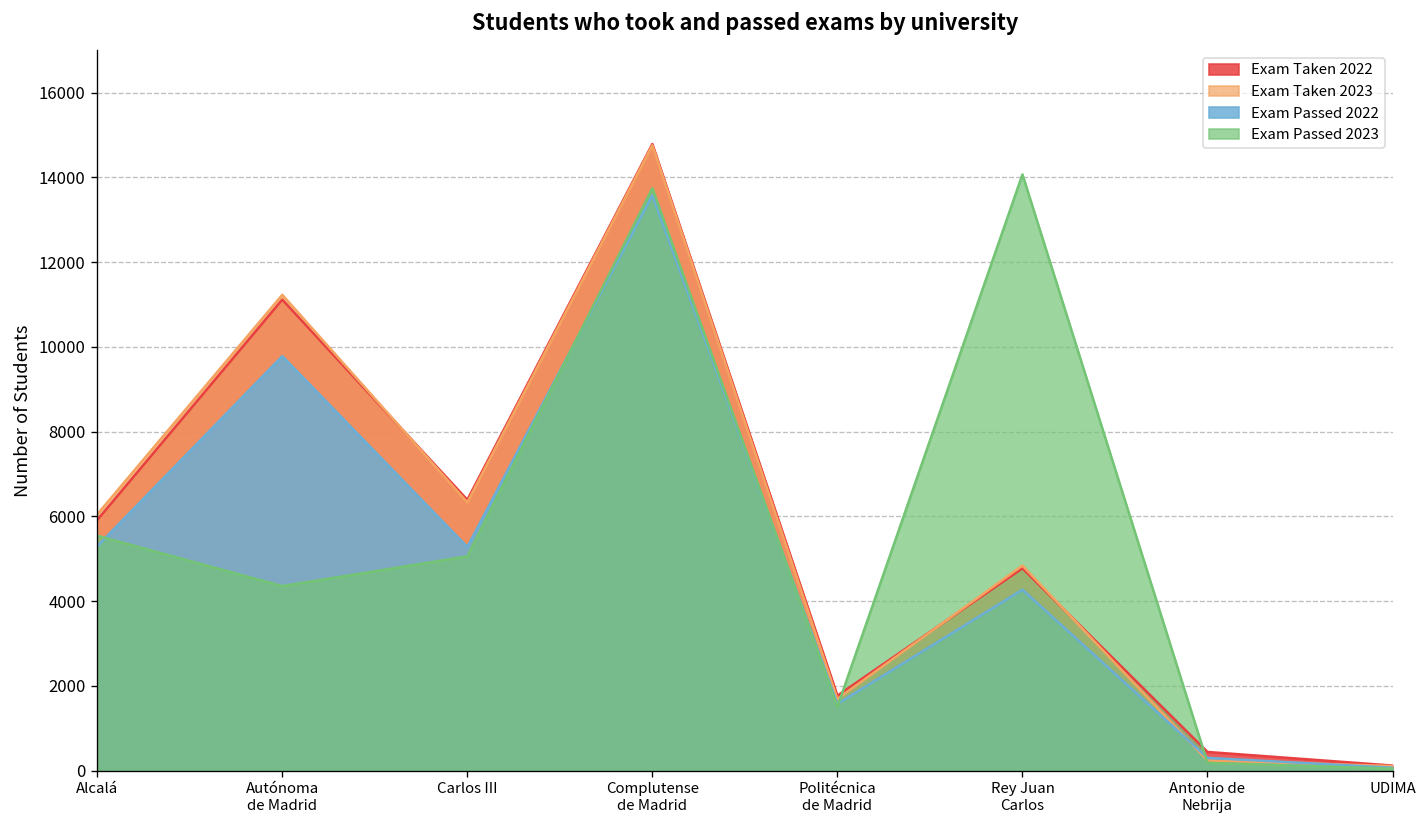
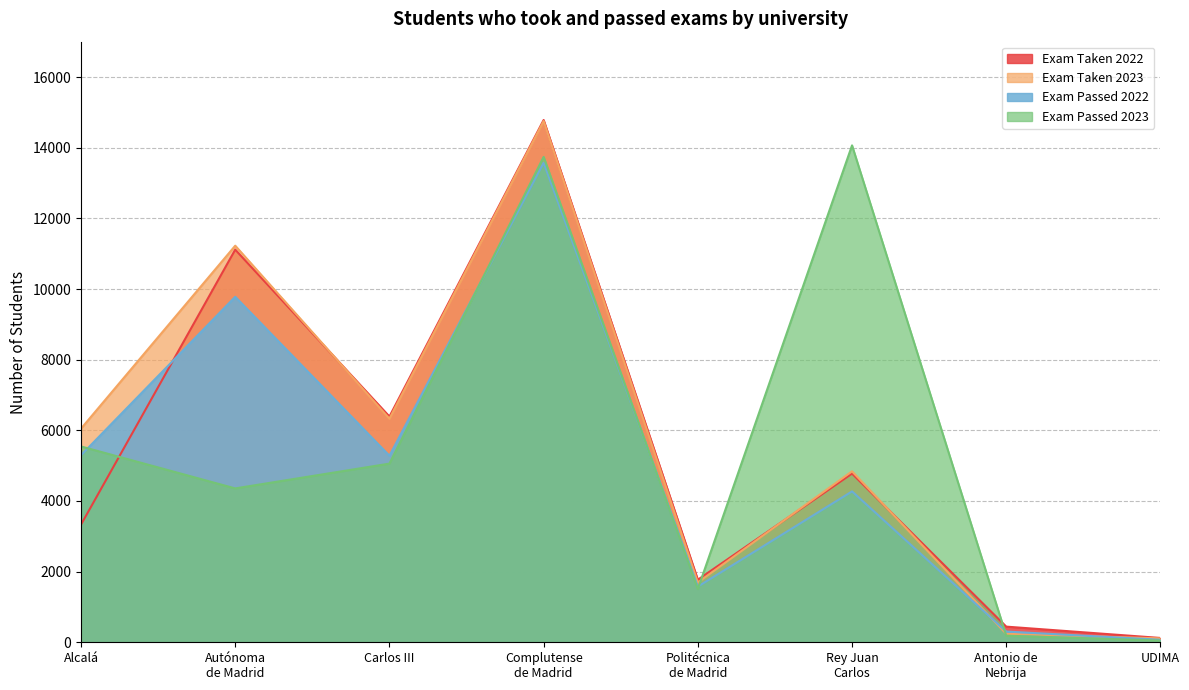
  {
    "Exam Taken 2022": {
-     "Alcalá": 5900,
+     "Alcalá": 3300,
      "Autónoma de Madrid": 11100,
      "Politécnica de Madrid": 1800,
      "Antonio de Nebrija": 400
    },
    "Exam Taken 2023": {
      "Alcalá": 6000,
      "Autónoma de Madrid": 11200,
      "Politécnica de Madrid": 1700
    },
    "Exam Passed 2022": {
      "Alcalá": 5300,
      "Autónoma de Madrid": 9800,
      "Carlos III": 5300,
      "Complutense de Madrid": 13600,
      "Rey Juan Carlos": 4300
    },
    "Exam Passed 2023": {
      "Alcalá": 5500,
      "Autónoma de Madrid": 4400,
      "Carlos III": 5100,
      "Complutense de Madrid": 13700,
      "Rey Juan Carlos": 14100
    }
  }
